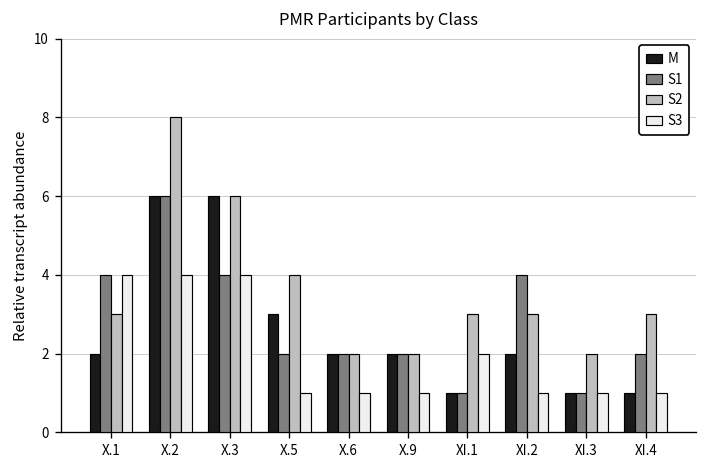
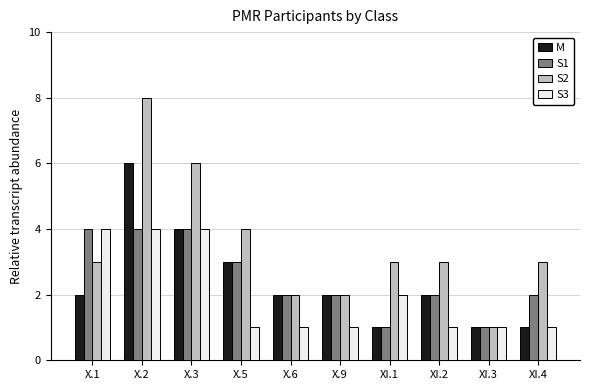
  {
    "M": {
      "X.1": 2,
      "X.2": 6,
-     "X.3": 6,
+     "X.3": 4,
      "X.5": 3,
      "X.6": 2,
      "X.9": 2,
      "XI.1": 1,
      "XI.2": 2,
      "XI.3": 1,
      "XI.4": 1
    },
    "S1": {
      "X.1": 4,
-     "X.2": 6,
+     "X.2": 4,
      "X.3": 4,
-     "X.5": 2,
+     "X.5": 3,
      "X.6": 2,
      "X.9": 2,
      "XI.1": 1,
-     "XI.2": 4,
+     "XI.2": 2,
      "XI.3": 1,
      "XI.4": 2
    },
    "S2": {
      "X.1": 3,
      "X.2": 8,
      "X.3": 6,
      "X.5": 4,
      "X.6": 2,
      "X.9": 2,
      "XI.1": 3,
      "XI.2": 3,
-     "XI.3": 2,
+     "XI.3": 1,
      "XI.4": 3
    },
    "S3": {
      "X.1": 4,
      "X.2": 4,
      "X.3": 4,
      "X.5": 1,
      "X.6": 1,
      "X.9": 1,
      "XI.1": 2,
      "XI.2": 1,
      "XI.3": 1,
      "XI.4": 1
    }
  }
